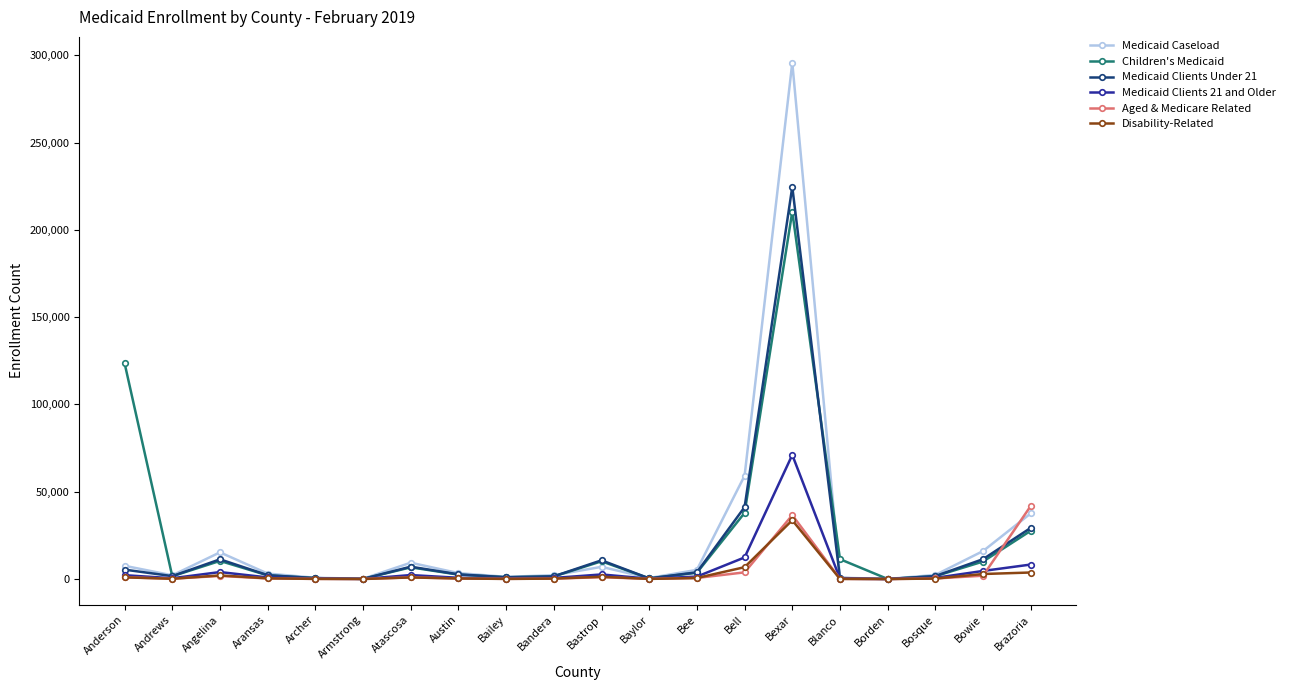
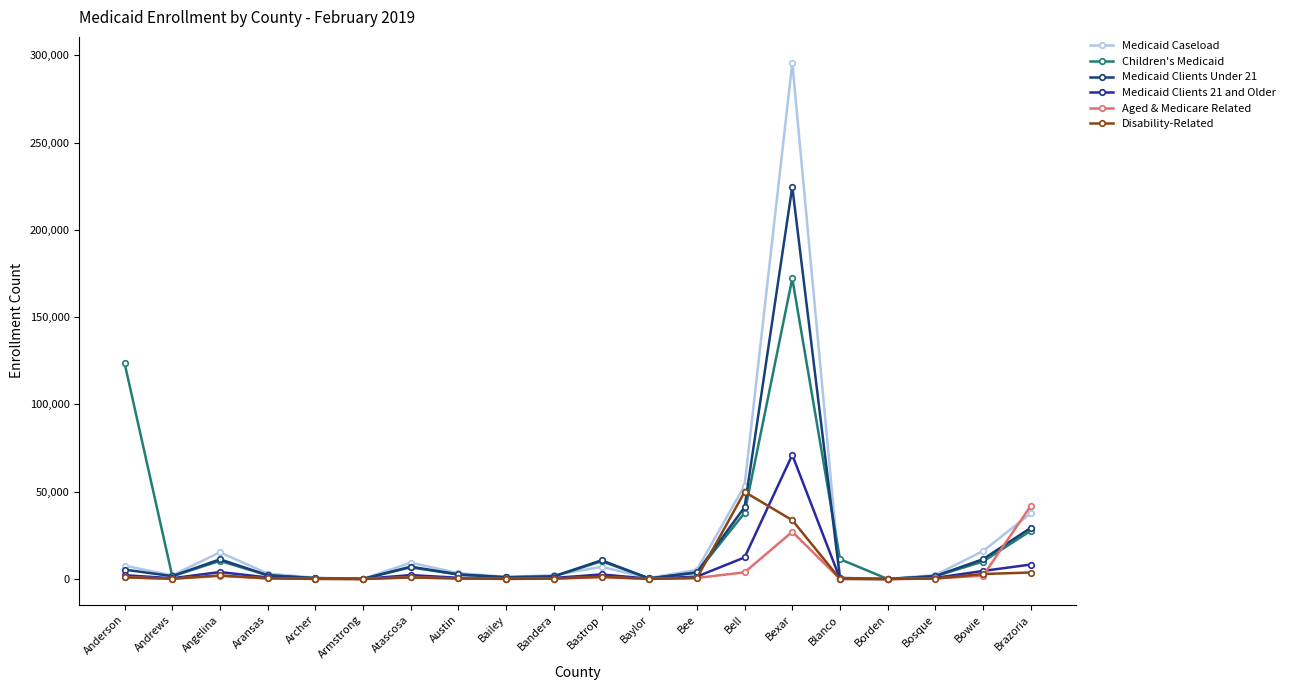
  {
    "Medicaid Caseload": {
      "Anderson": "8,000",
      "Angelina": "15,000",
      "Atascosa": "9,000",
      "Bastrop": "7,000",
-     "Bell": "59,000",
+     "Bell": "54,000",
      "Bexar": "296,000",
      "Bowie": "16,000",
      "Brazoria": "38,000"
    },
    "Children's Medicaid": {
      "Anderson": "124,000",
      "Bell": "38,000",
-     "Bexar": "210,000",
+     "Bexar": "172,000",
      "Blanco": "11,000",
      "Brazoria": "28,000"
    },
    "Aged & Medicare Related": {
      "Bell": "4,000",
-     "Bexar": "37,000",
+     "Bexar": "27,000",
      "Brazoria": "42,000"
    },
    "Disability-Related": {
-     "Bell": "7,000",
+     "Bell": "50,000",
      "Bexar": "34,000",
      "Brazoria": "4,000"
    }
  }
